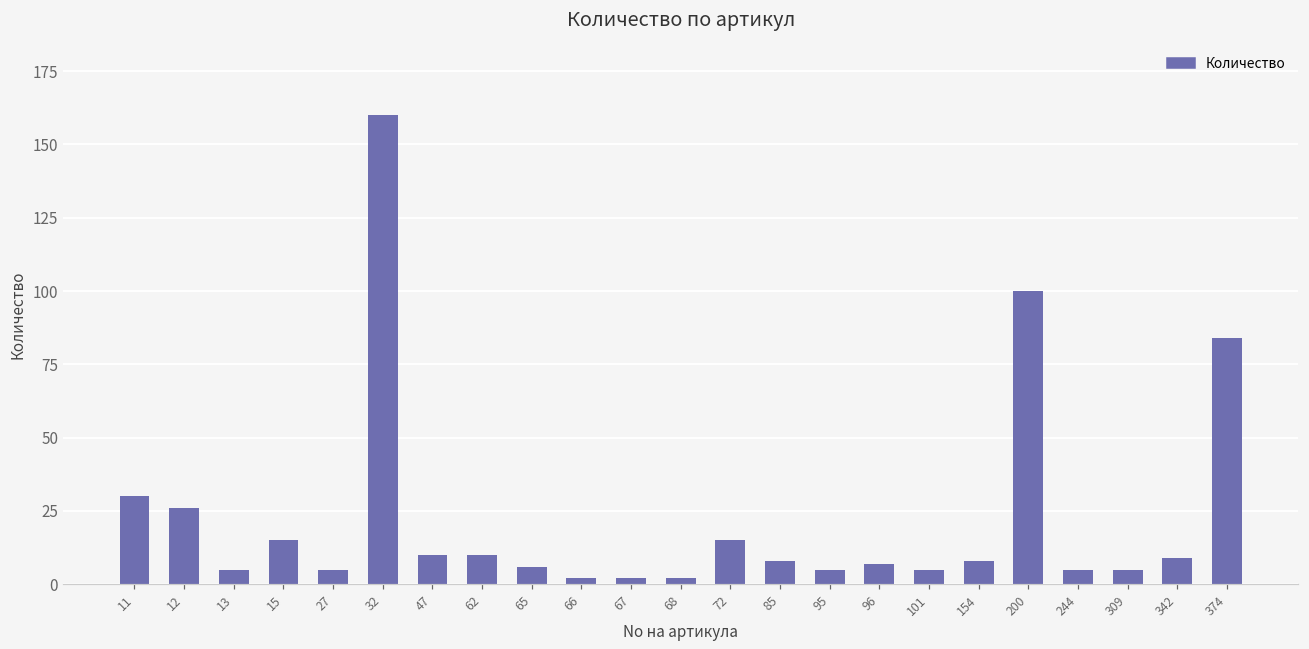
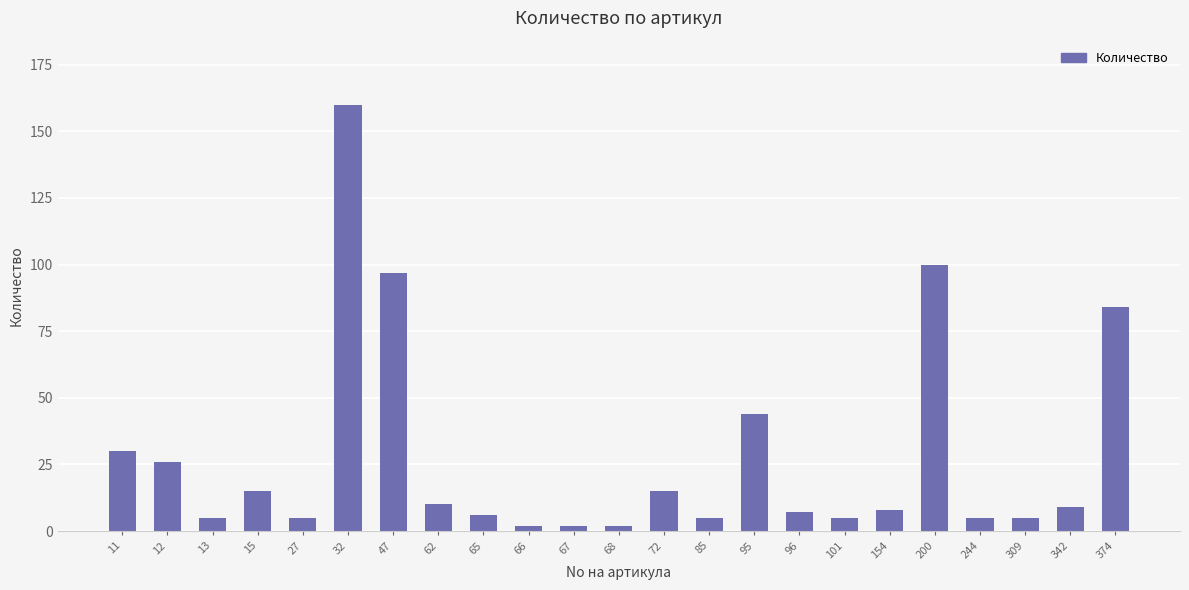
  {
    "11": 30,
    "12": 26,
    "13": 5,
    "15": 15,
    "27": 5,
    "32": 160,
-   "47": 10,
+   "47": 97,
    "62": 10,
    "65": 6,
    "66": 2,
    "67": 2,
    "68": 2,
    "72": 15,
-   "85": 8,
-   "95": 5,
+   "85": 5,
+   "95": 44,
    "96": 7,
    "101": 5,
    "154": 8,
    "200": 100,
    "244": 5,
    "309": 5,
    "342": 9,
    "374": 84
  }
